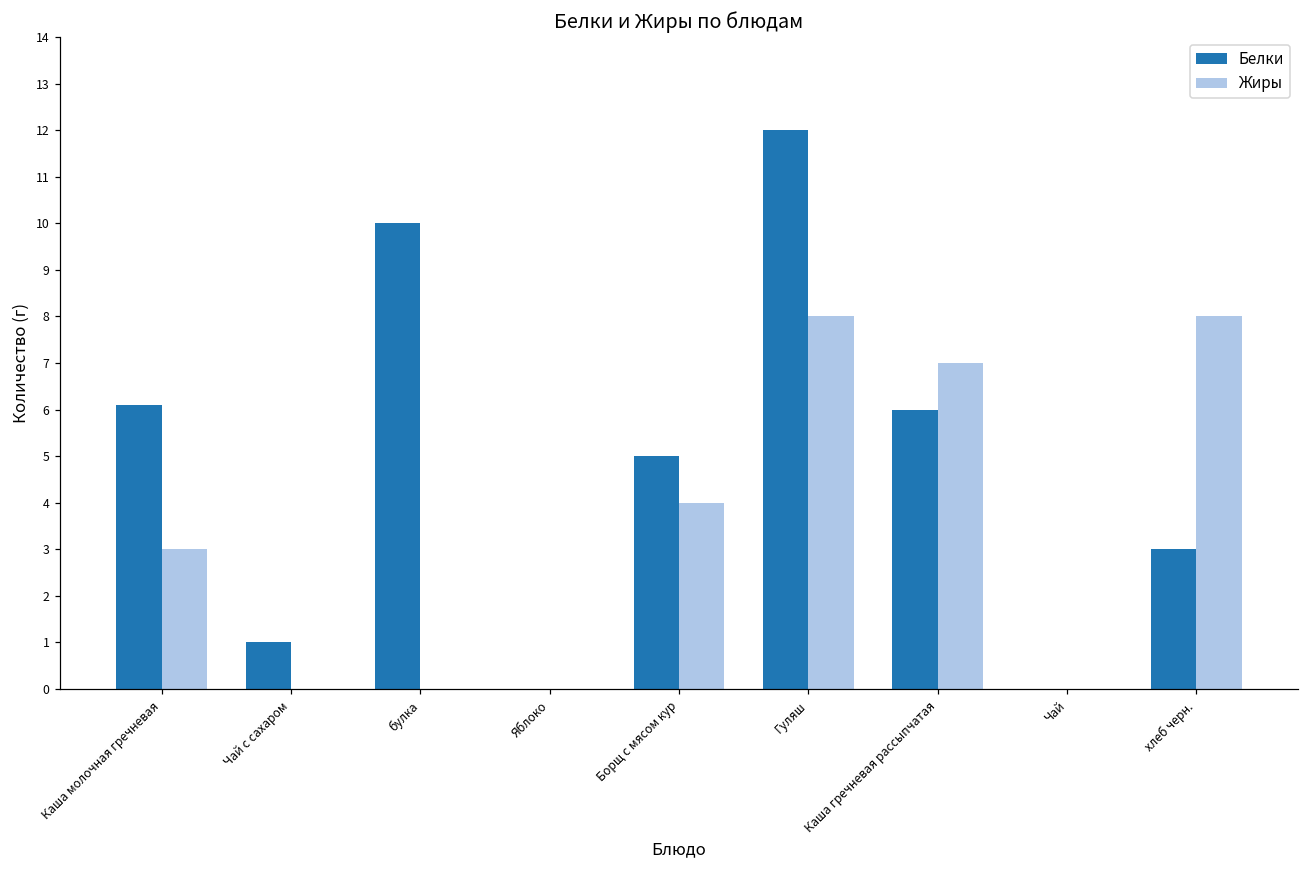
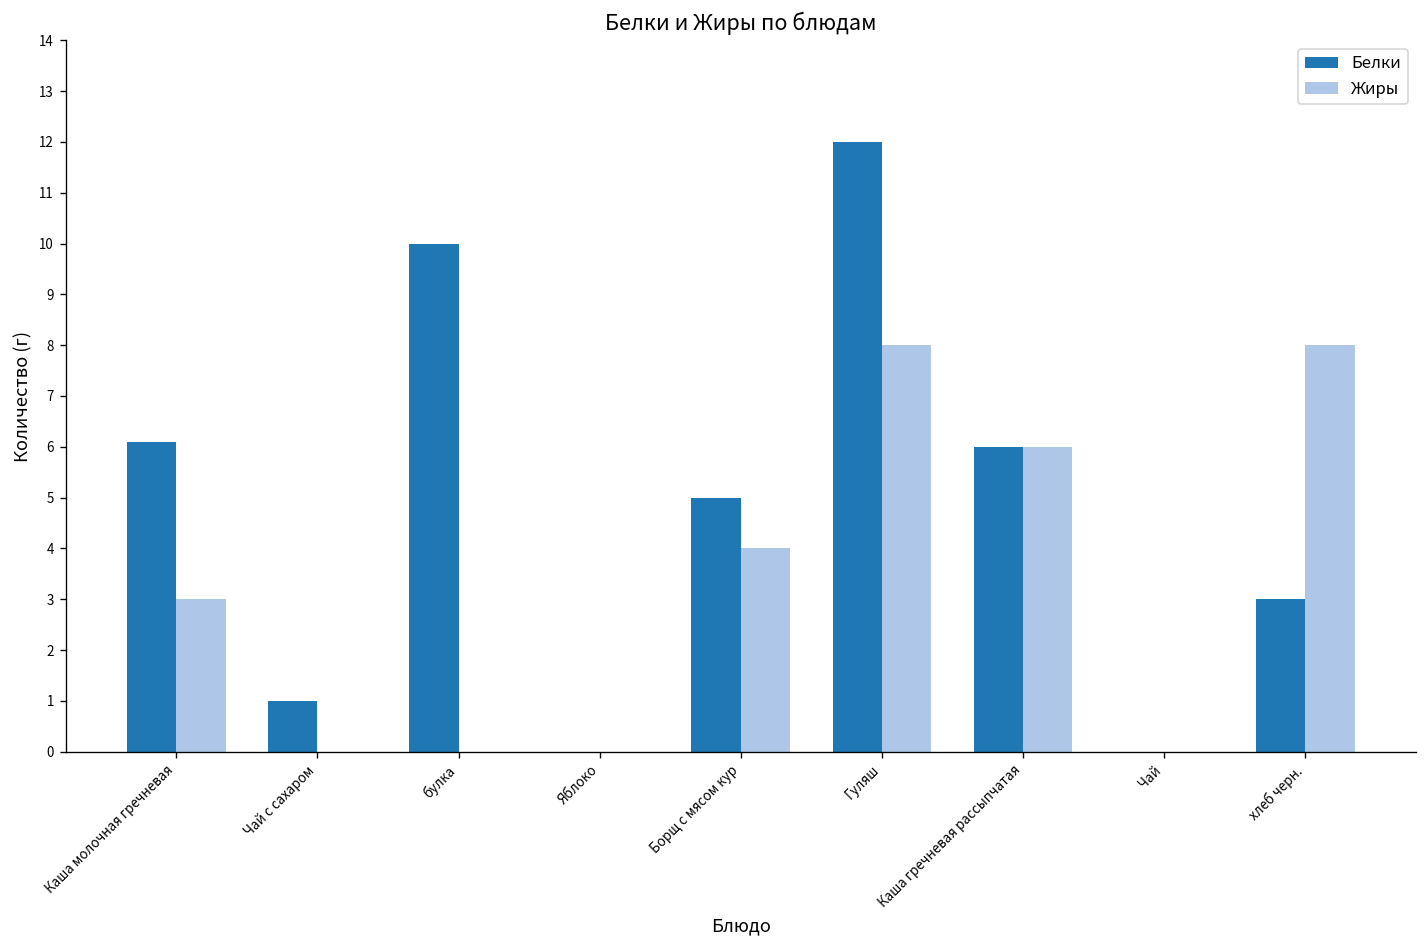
  {
    "Белки": {
      "Каша молочная гречневая": 6.1,
      "Чай с сахаром": 1,
      "булка": 10,
      "Яблоко": 0,
      "Борщ с мясом кур": 5,
      "Гуляш": 12,
      "Каша гречневая рассыпчатая": 6,
      "Чай": 0,
      "хлеб черн.": 3
    },
    "Жиры": {
      "Каша молочная гречневая": 3,
      "Чай с сахаром": 0,
      "булка": 0,
      "Яблоко": 0,
      "Борщ с мясом кур": 4,
      "Гуляш": 8,
-     "Каша гречневая рассыпчатая": 7,
+     "Каша гречневая рассыпчатая": 6,
      "Чай": 0,
      "хлеб черн.": 8
    }
  }
